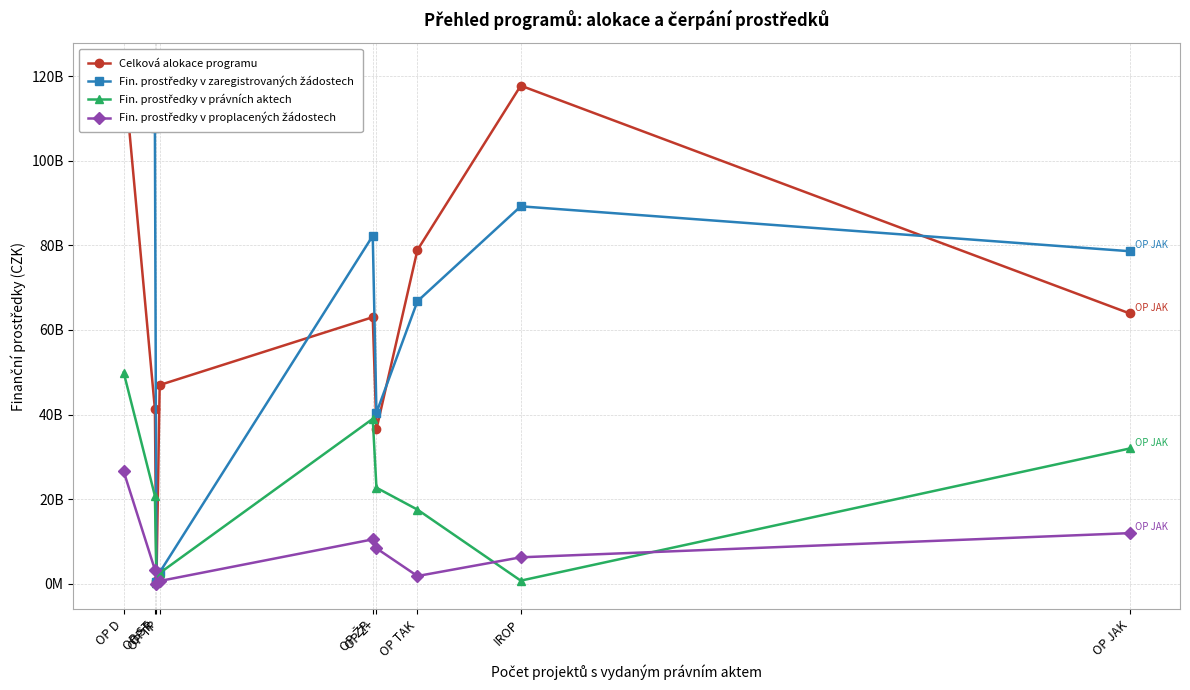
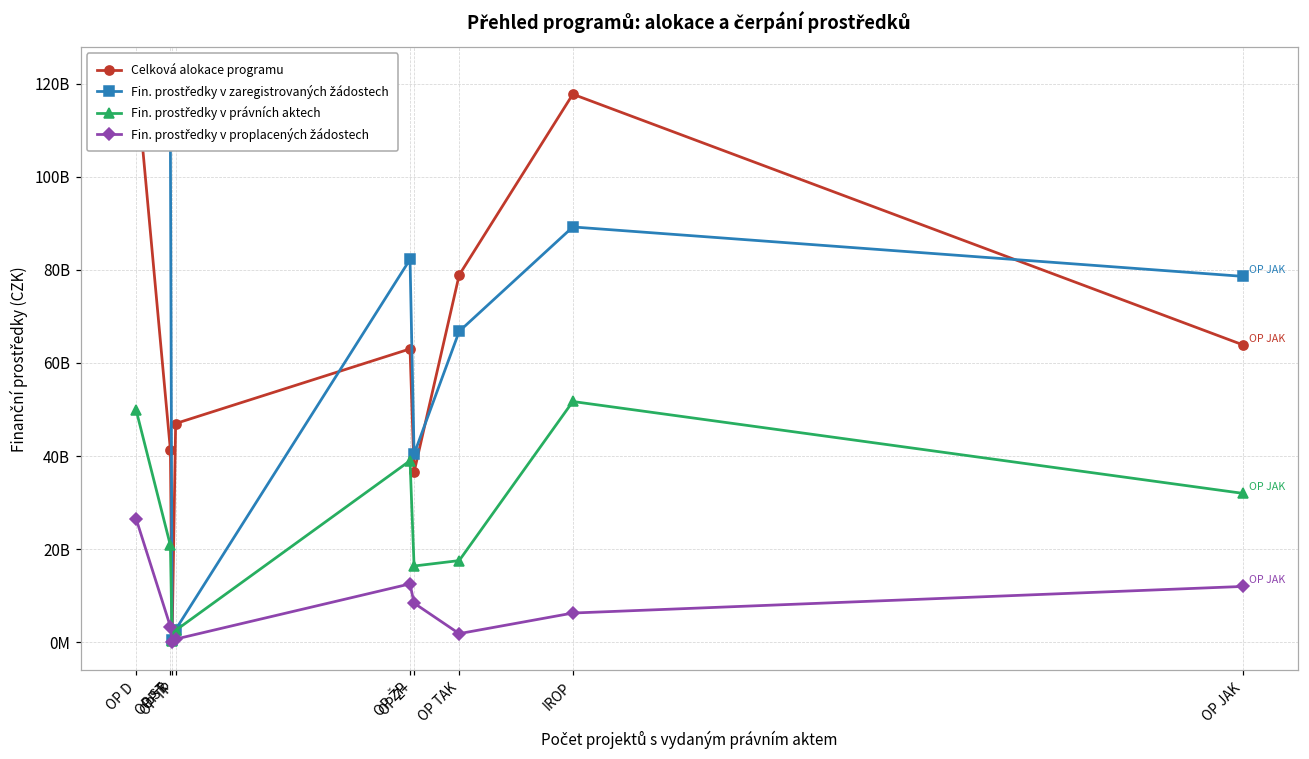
  {
    "Celková alokace programu": {
      "OP ST": 41000000000,
      "OP TP": 47000000000,
      "OP ŽP": 63000000000,
      "OP Z+": 37000000000,
      "OP TAK": 79000000000,
      "IROP": 118000000000,
      "OP JAK": 64000000000
    },
    "Fin. prostředky v zaregistrovaných žádostech": {
      "OP ŽP": 82000000000,
      "OP Z+": 40000000000,
      "OP TAK": 67000000000,
      "IROP": 89000000000,
      "OP JAK": 79000000000
    },
    "Fin. prostředky v právních aktech": {
      "OP D": 50000000000,
      "OP ST": 21000000000,
      "OP ŽP": 39000000000,
-     "OP Z+": 23000000000,
+     "OP Z+": 16000000000,
      "OP TAK": 18000000000,
-     "IROP": 1000000000,
+     "IROP": 52000000000,
      "OP JAK": 32000000000
    },
    "Fin. prostředky v proplacených žádostech": {
      "OP D": 27000000000,
      "OP ST": 3000000000,
      "OP TP": 1000000000,
-     "OP ŽP": 10000000000,
+     "OP ŽP": 13000000000,
      "OP Z+": 8000000000,
      "OP TAK": 2000000000,
      "IROP": 6000000000,
      "OP JAK": 12000000000
    }
  }
